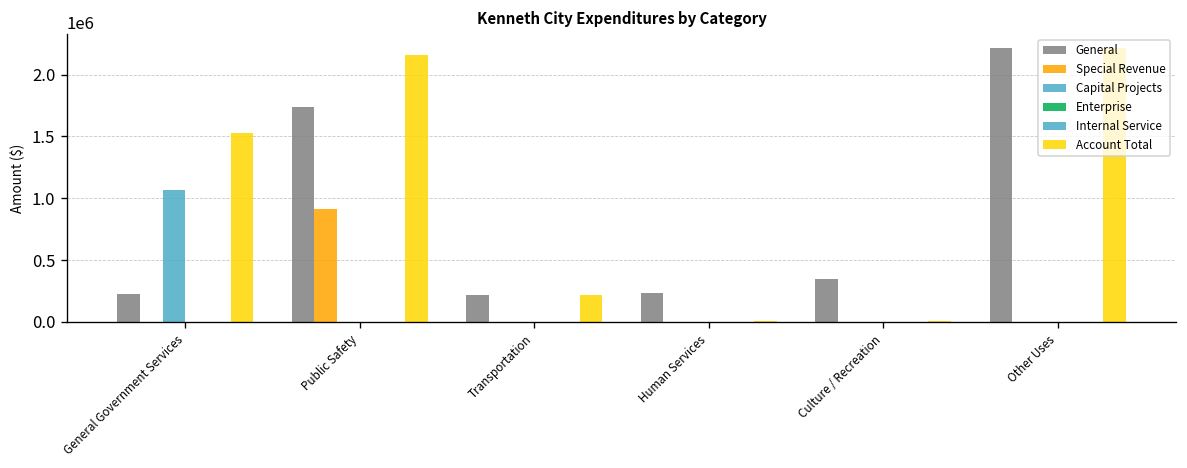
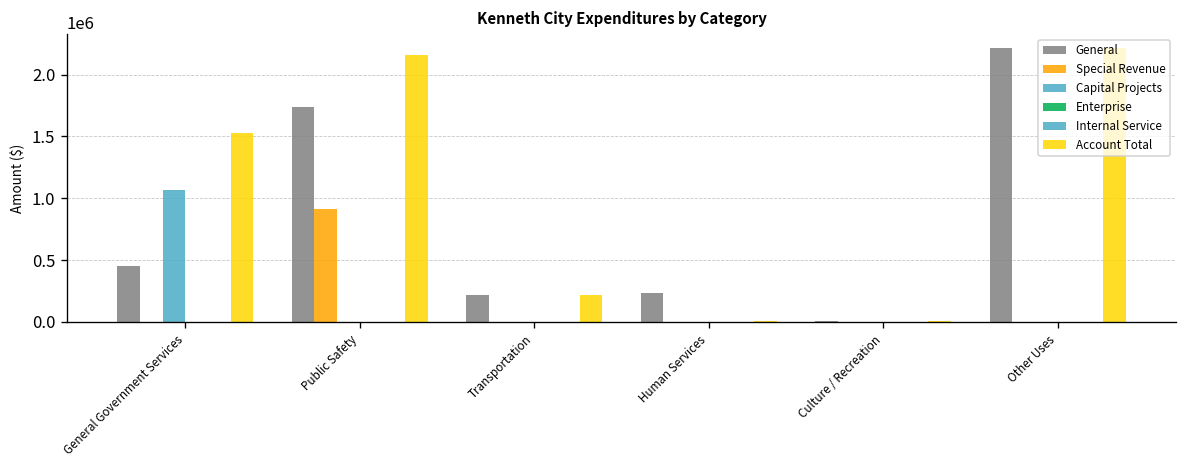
  {
    "General": {
-     "General Government Services": 230000,
+     "General Government Services": 450000,
      "Public Safety": 1740000,
      "Transportation": 210000,
      "Human Services": 230000,
-     "Culture / Recreation": 350000,
+     "Culture / Recreation": 10000,
      "Other Uses": 2220000
    },
    "Enterprise": {
      "General Government Services": 0,
      "Public Safety": 0,
      "Transportation": 0,
      "Human Services": 0,
      "Culture / Recreation": 0,
      "Other Uses": 0
    }
  }
